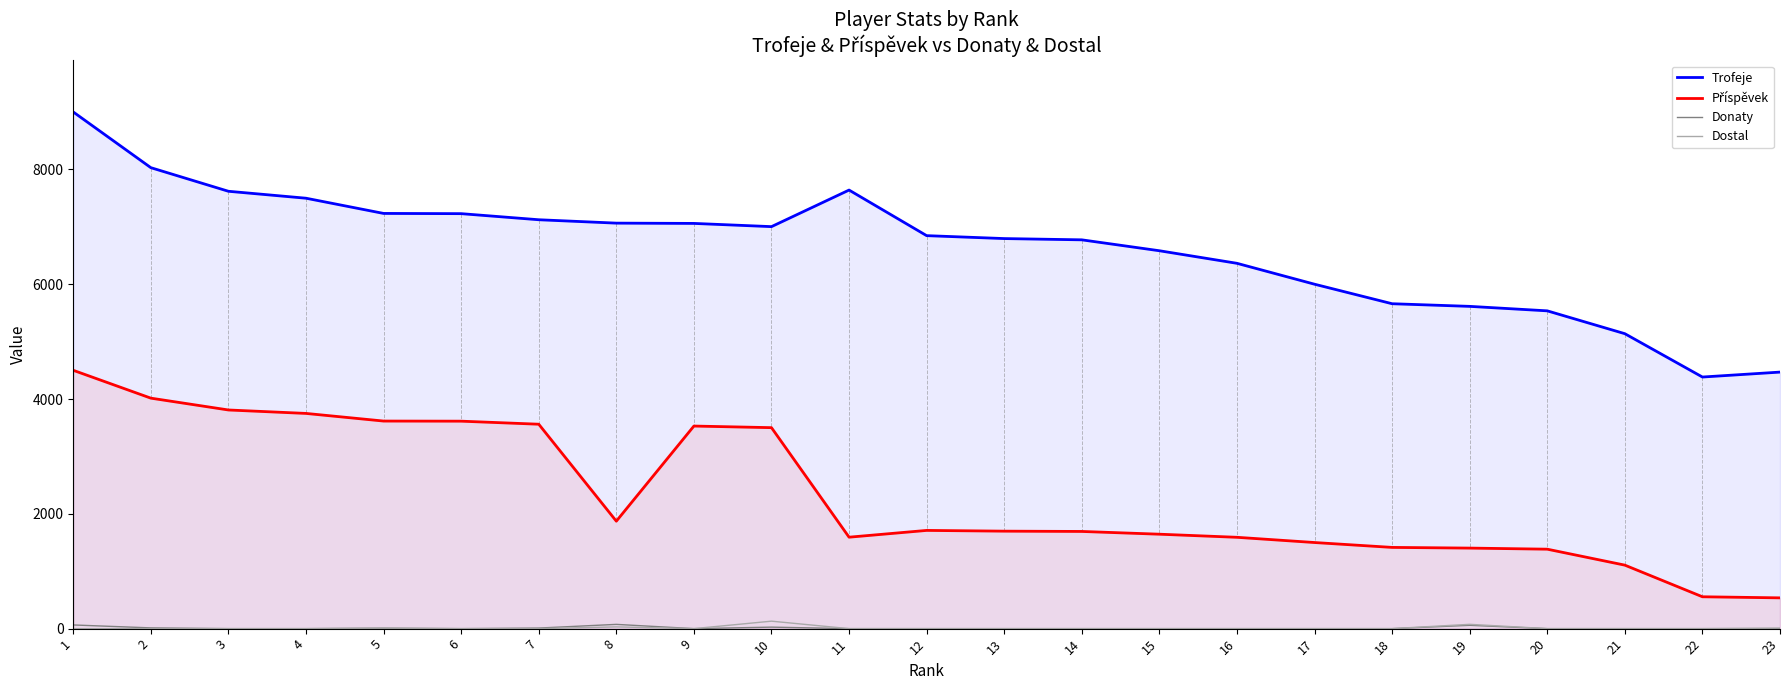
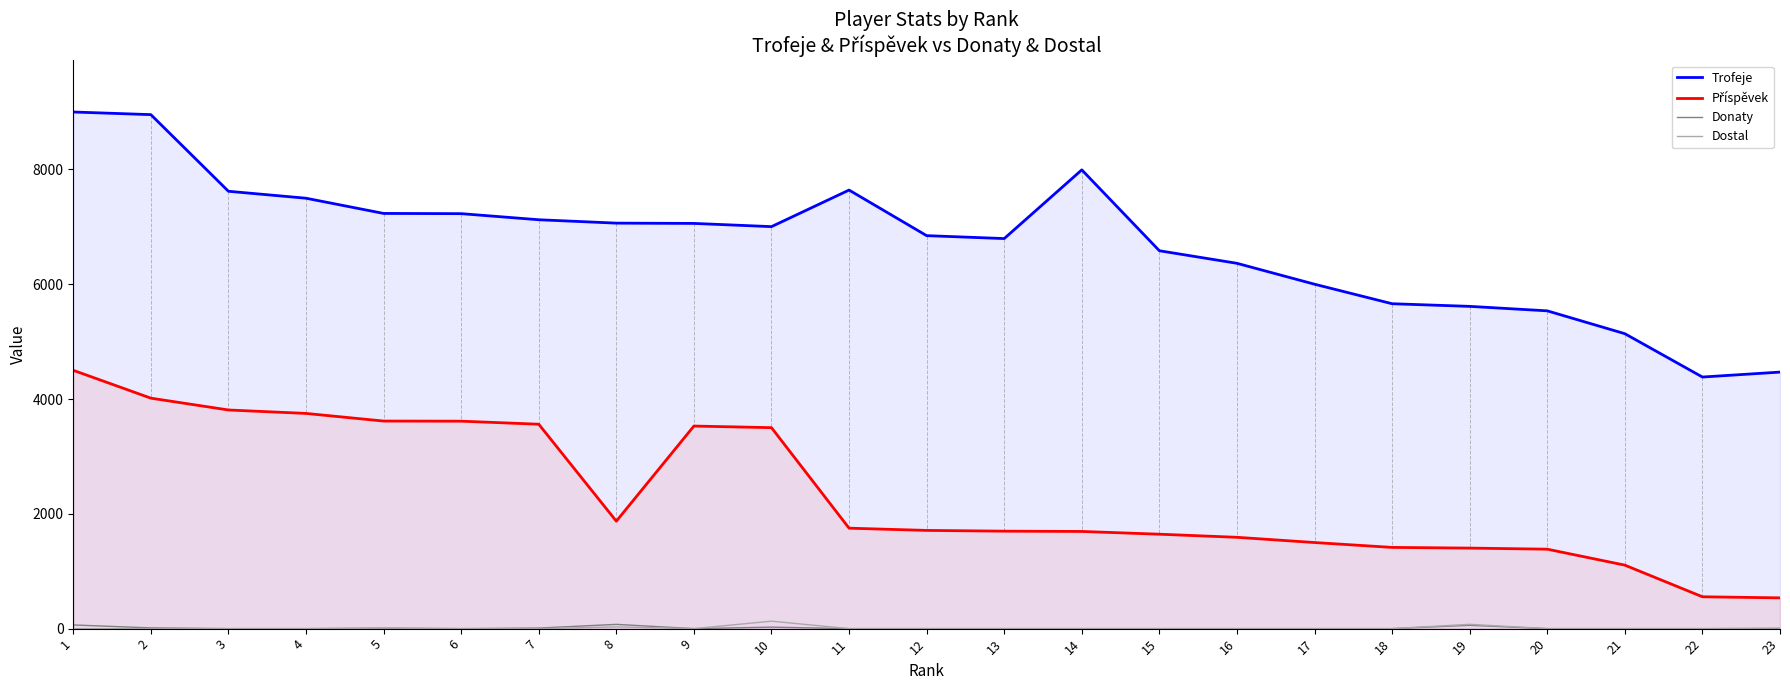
  {
    "Trofeje": {
-     "2": 8000,
-     "14": 6800
+     "2": 9000,
+     "14": 8000
    },
    "Příspěvek": {
-     "11": 1600
+     "11": 1800
    }
  }
